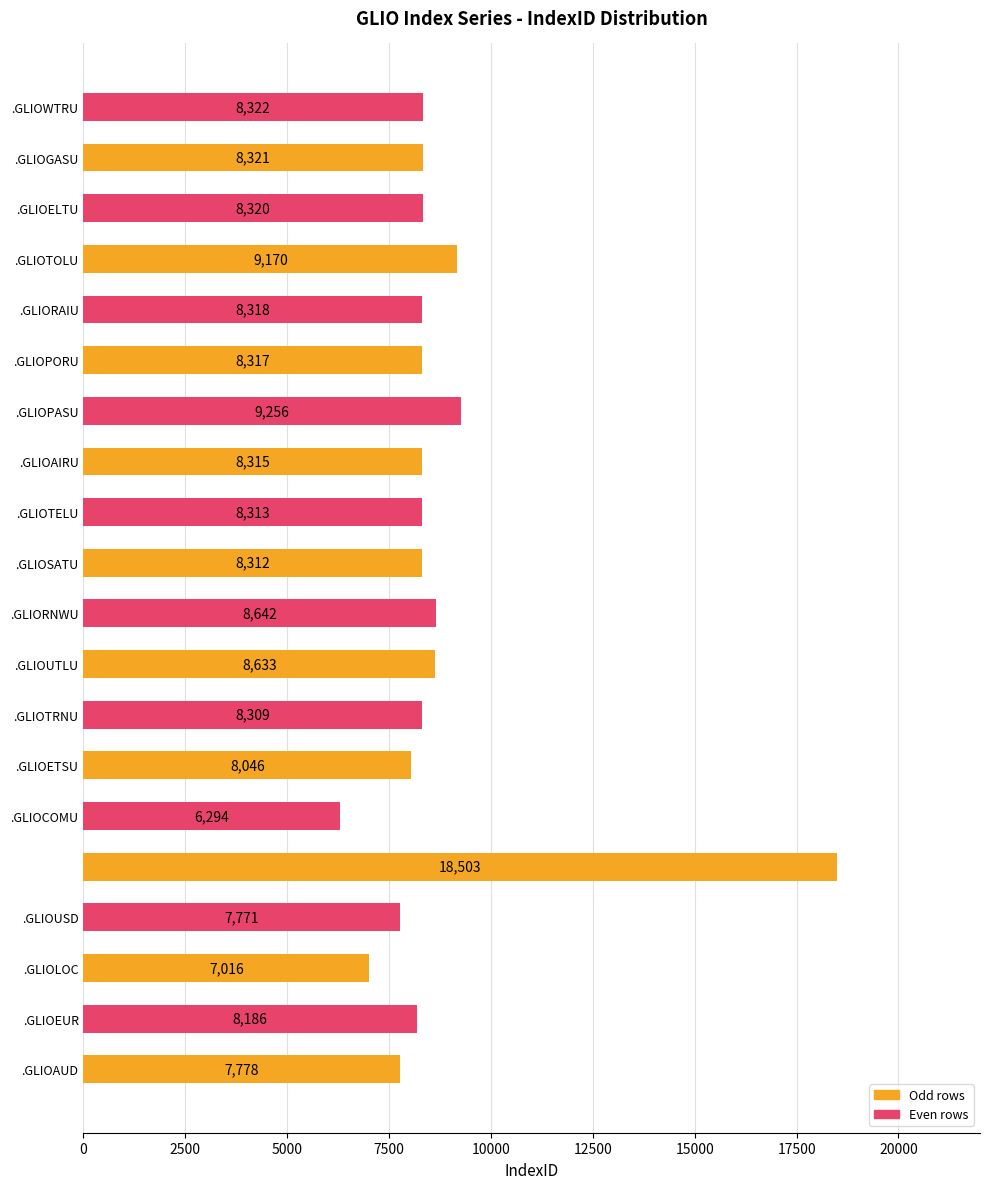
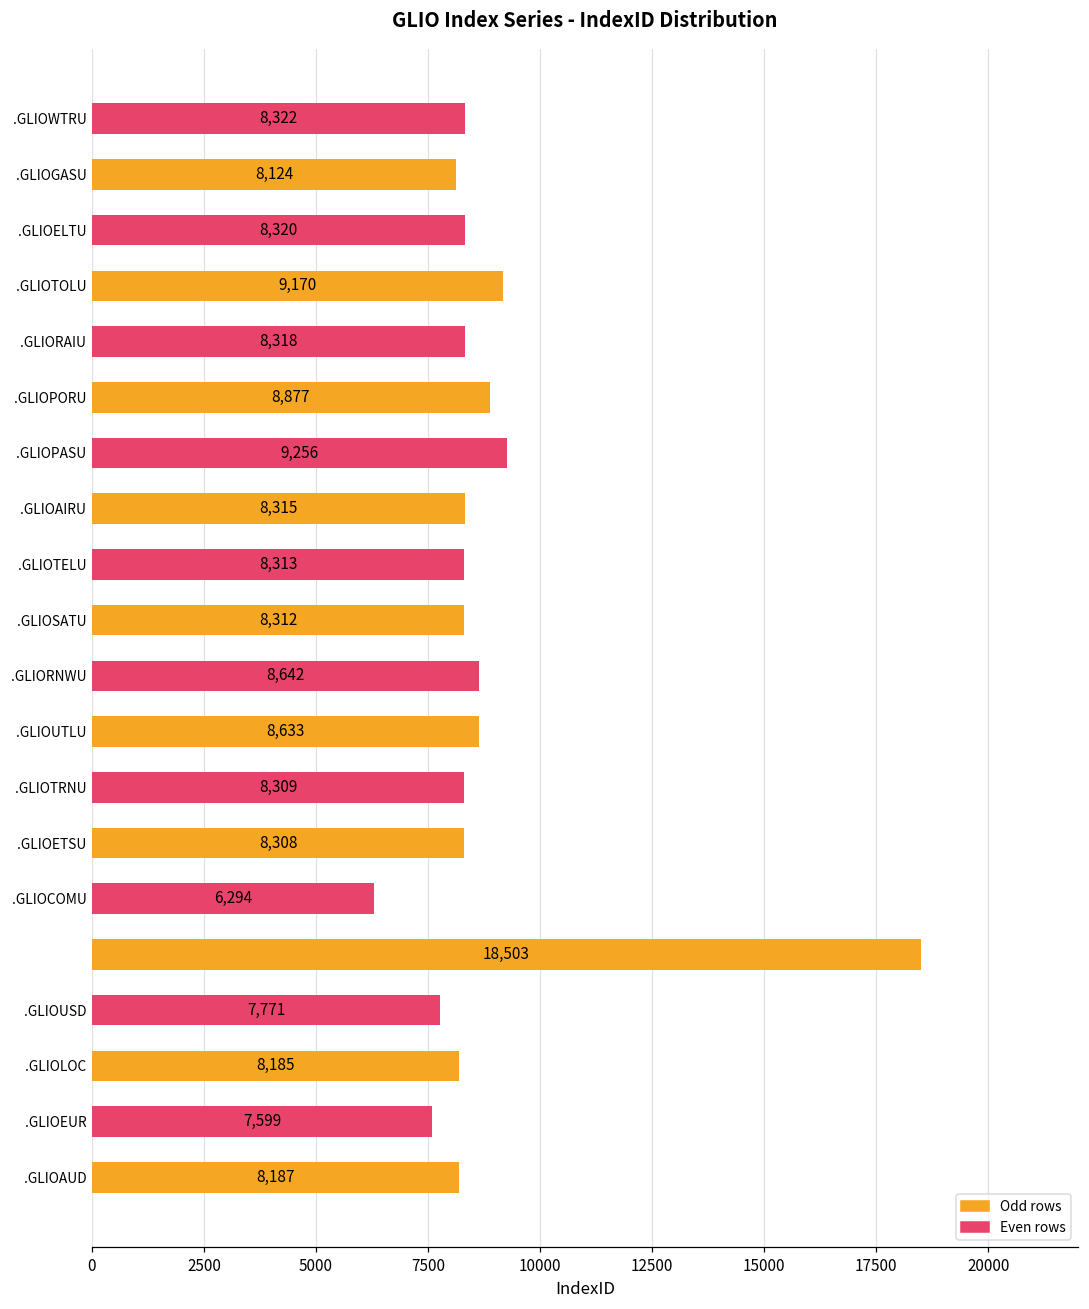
  {
    ".GLIOWTRU": "8,322",
-   ".GLIOGASU": "8,321",
+   ".GLIOGASU": "8,124",
    ".GLIOELTU": "8,320",
    ".GLIOTOLU": "9,170",
    ".GLIORAIU": "8,318",
-   ".GLIOPORU": "8,317",
+   ".GLIOPORU": "8,877",
    ".GLIOPASU": "9,256",
    ".GLIOAIRU": "8,315",
    ".GLIOTELU": "8,313",
    ".GLIOSATU": "8,312",
    ".GLIORNWU": "8,642",
    ".GLIOUTLU": "8,633",
    ".GLIOTRNU": "8,309",
-   ".GLIOETSU": "8,046",
+   ".GLIOETSU": "8,308",
    ".GLIOCOMU": "6,294",
    ".GLIOUSD": "7,771",
-   ".GLIOLOC": "7,016",
-   ".GLIOEUR": "8,186",
-   ".GLIOAUD": "7,778"
+   ".GLIOLOC": "8,185",
+   ".GLIOEUR": "7,599",
+   ".GLIOAUD": "8,187"
  }
